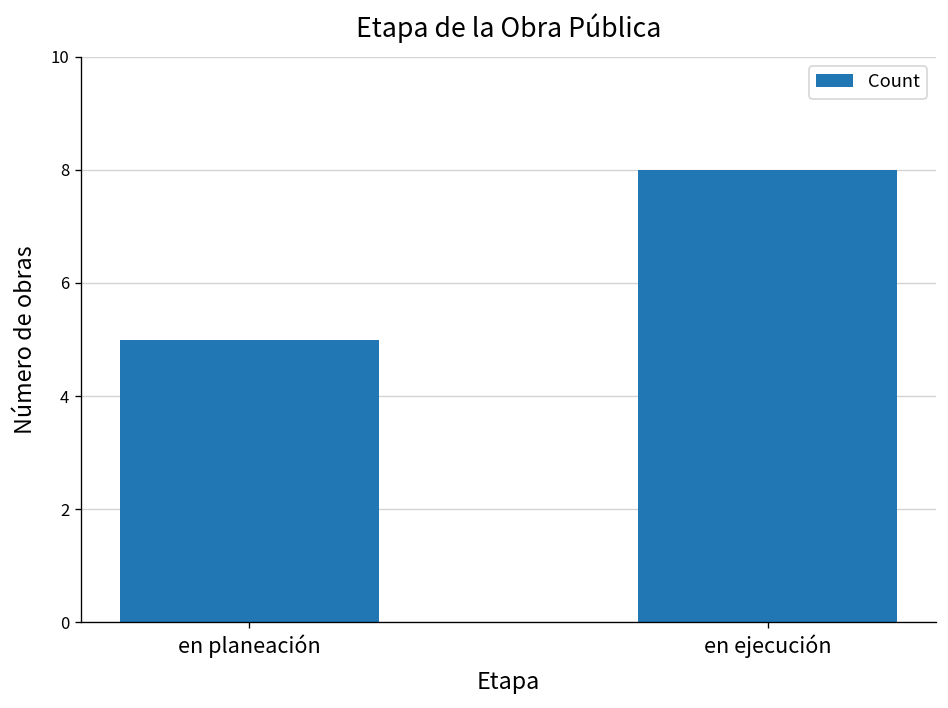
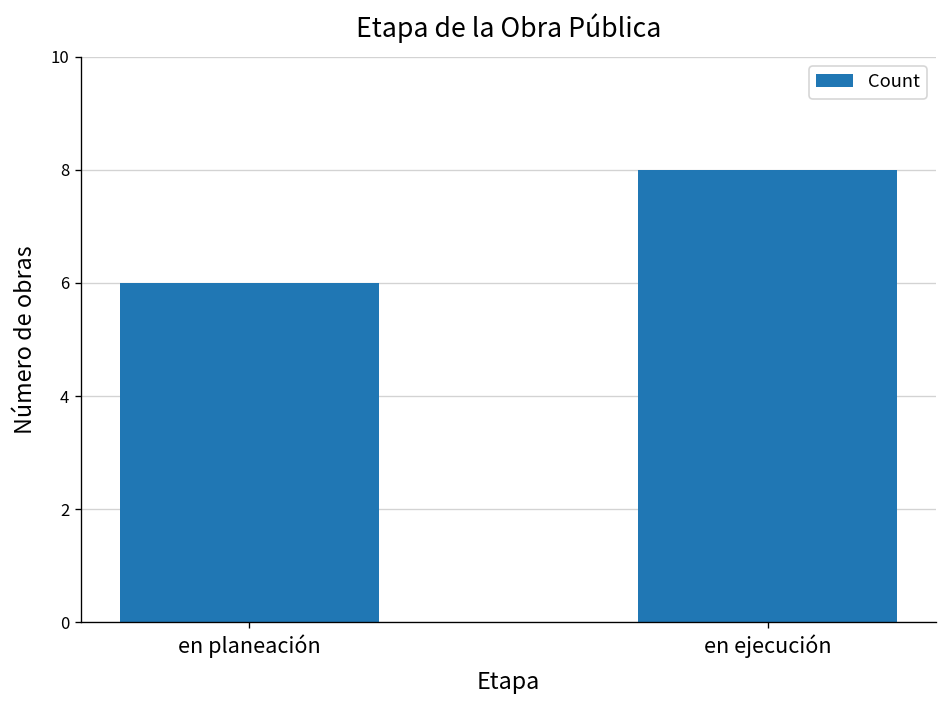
  {
-   "en planeación": 5,
+   "en planeación": 6,
    "en ejecución": 8
  }
